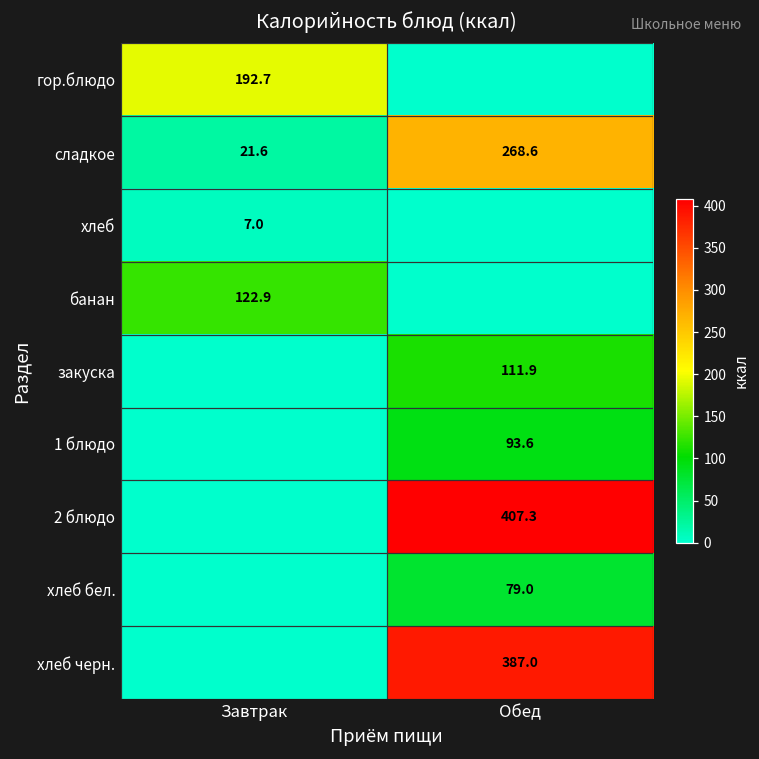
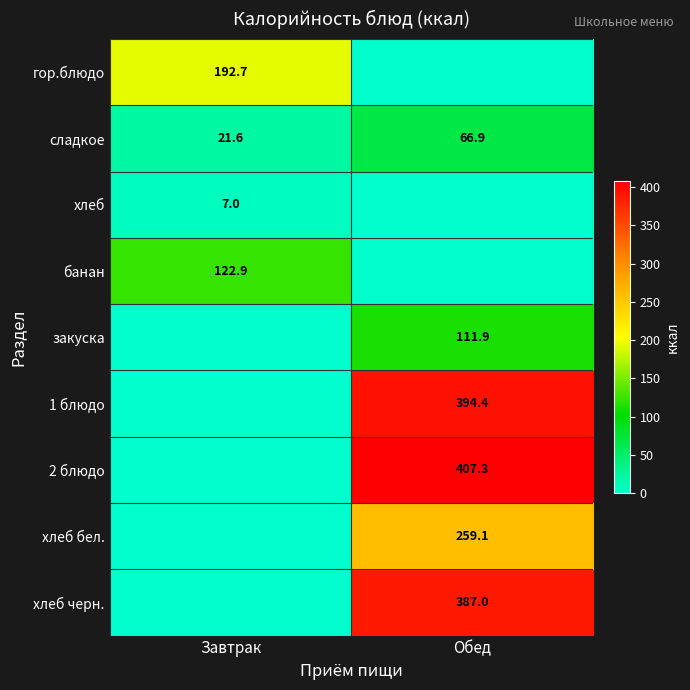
  {
    "гор.блюдо": {
      "Завтрак": 192.7
    },
    "сладкое": {
      "Завтрак": 21.6,
-     "Обед": 268.6
+     "Обед": 66.9
    },
    "хлеб": {
      "Завтрак": 7.0
    },
    "банан": {
      "Завтрак": 122.9
    },
    "закуска": {
      "Обед": 111.9
    },
    "1 блюдо": {
-     "Обед": 93.6
+     "Обед": 394.4
    },
    "2 блюдо": {
      "Обед": 407.3
    },
    "хлеб бел.": {
-     "Обед": 79.0
+     "Обед": 259.1
    },
    "хлеб черн.": {
      "Обед": 387.0
    }
  }
